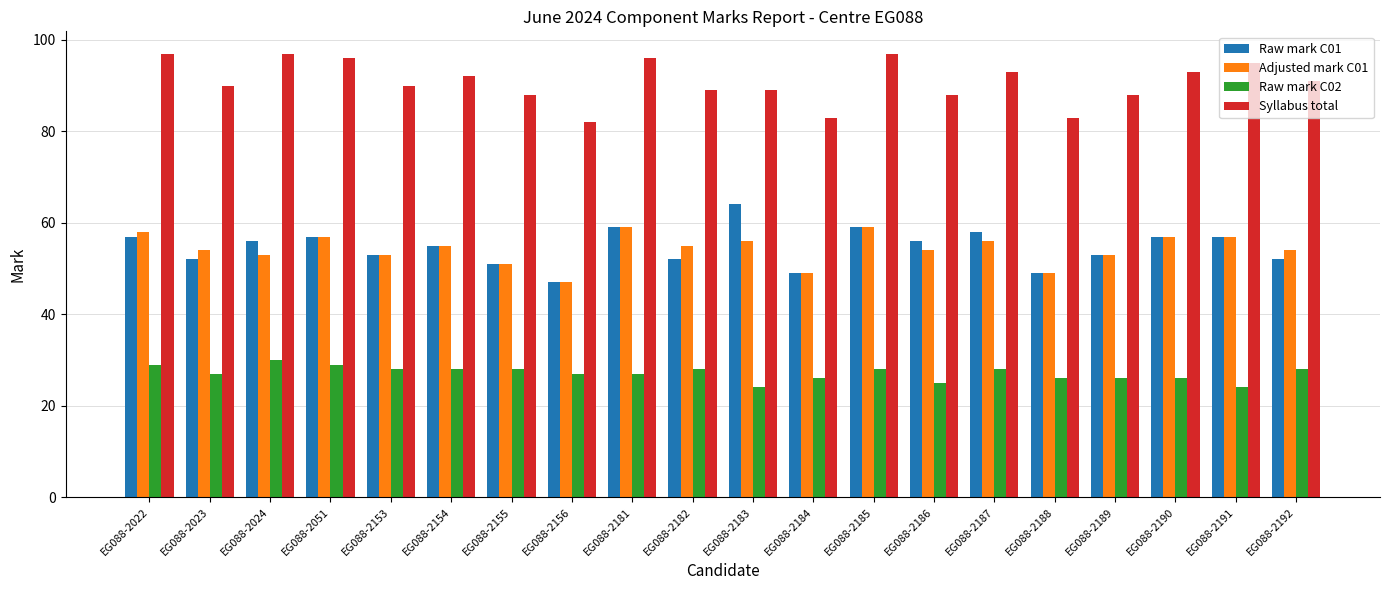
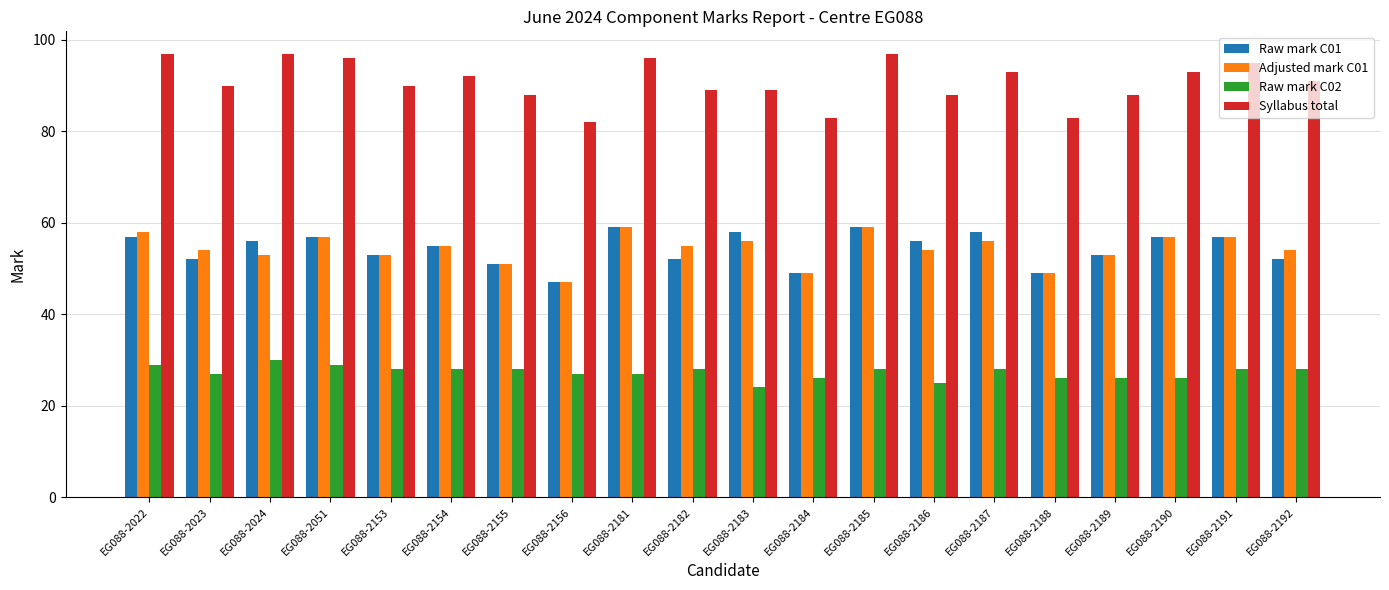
  {
    "Raw mark C01": {
      "EG088-2022": 57,
      "EG088-2023": 52,
      "EG088-2024": 56,
      "EG088-2051": 57,
      "EG088-2153": 53,
      "EG088-2154": 55,
      "EG088-2155": 51,
      "EG088-2156": 47,
      "EG088-2181": 59,
      "EG088-2182": 52,
-     "EG088-2183": 64,
+     "EG088-2183": 58,
      "EG088-2184": 49,
      "EG088-2185": 59,
      "EG088-2186": 56,
      "EG088-2187": 58,
      "EG088-2188": 49,
      "EG088-2189": 53,
      "EG088-2190": 57,
      "EG088-2191": 57,
      "EG088-2192": 52
    },
    "Adjusted mark C01": {
      "EG088-2022": 58,
      "EG088-2023": 54,
      "EG088-2024": 53,
      "EG088-2051": 57,
      "EG088-2153": 53,
      "EG088-2154": 55,
      "EG088-2155": 51,
      "EG088-2156": 47,
      "EG088-2181": 59,
      "EG088-2182": 55,
      "EG088-2183": 56,
      "EG088-2184": 49,
      "EG088-2185": 59,
      "EG088-2186": 54,
      "EG088-2187": 56,
      "EG088-2188": 49,
      "EG088-2189": 53,
      "EG088-2190": 57,
      "EG088-2191": 57,
      "EG088-2192": 54
    },
    "Raw mark C02": {
      "EG088-2022": 29,
      "EG088-2023": 27,
      "EG088-2024": 30,
      "EG088-2051": 29,
      "EG088-2153": 28,
      "EG088-2154": 28,
      "EG088-2155": 28,
      "EG088-2156": 27,
      "EG088-2181": 27,
      "EG088-2182": 28,
      "EG088-2183": 24,
      "EG088-2184": 26,
      "EG088-2185": 28,
      "EG088-2186": 25,
      "EG088-2187": 28,
      "EG088-2188": 26,
      "EG088-2189": 26,
      "EG088-2190": 26,
-     "EG088-2191": 24,
+     "EG088-2191": 28,
      "EG088-2192": 28
    },
    "Syllabus total": {
      "EG088-2022": 97,
      "EG088-2023": 90,
      "EG088-2024": 97,
      "EG088-2051": 96,
      "EG088-2153": 90,
      "EG088-2154": 92,
      "EG088-2155": 88,
      "EG088-2156": 82,
      "EG088-2181": 96,
      "EG088-2182": 89,
      "EG088-2183": 89,
      "EG088-2184": 83,
      "EG088-2185": 97,
      "EG088-2186": 88,
      "EG088-2187": 93,
      "EG088-2188": 83,
      "EG088-2189": 88,
      "EG088-2190": 93
    }
  }
